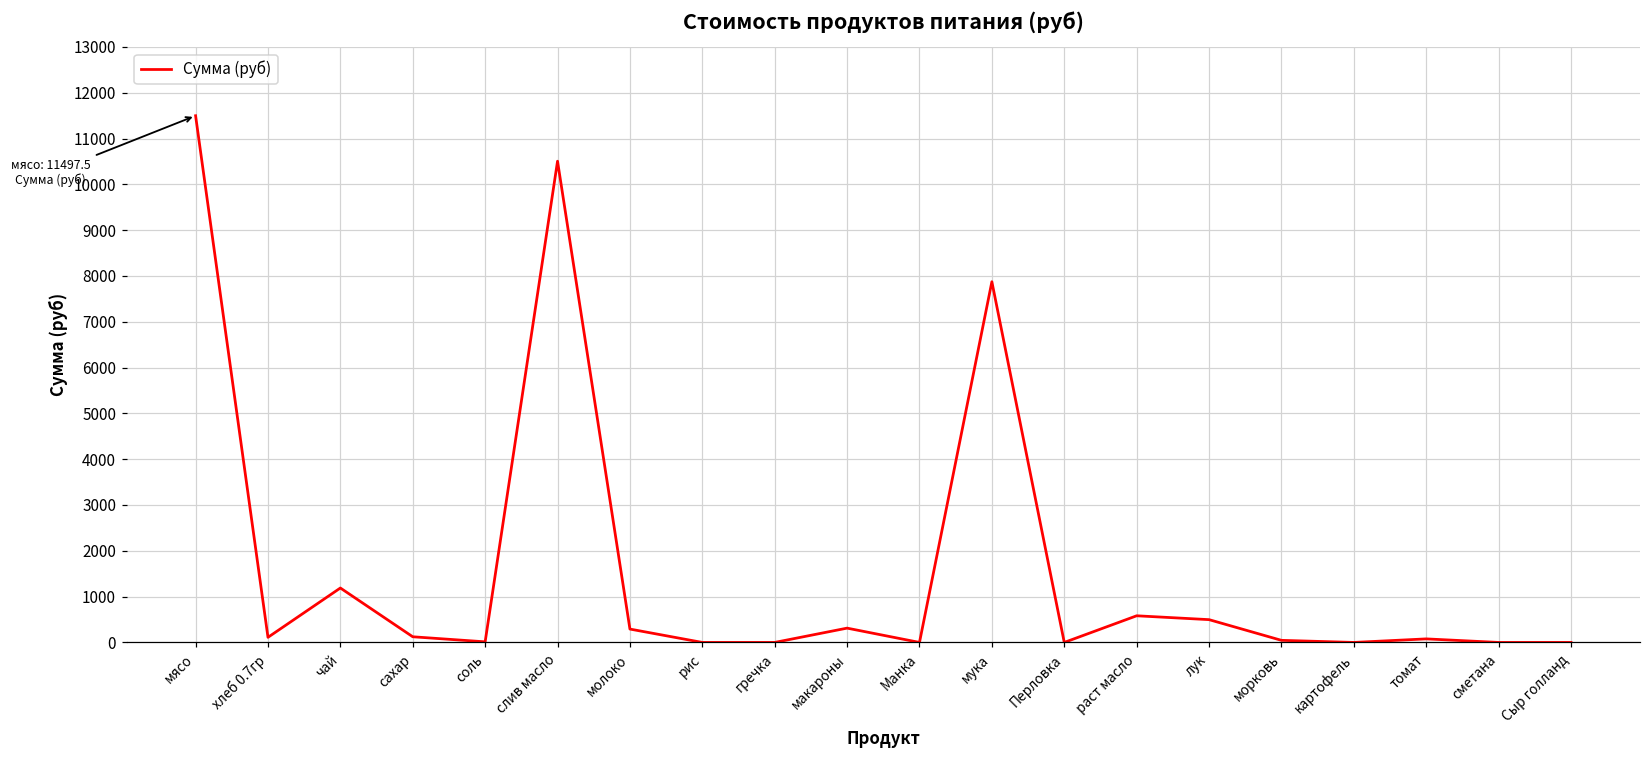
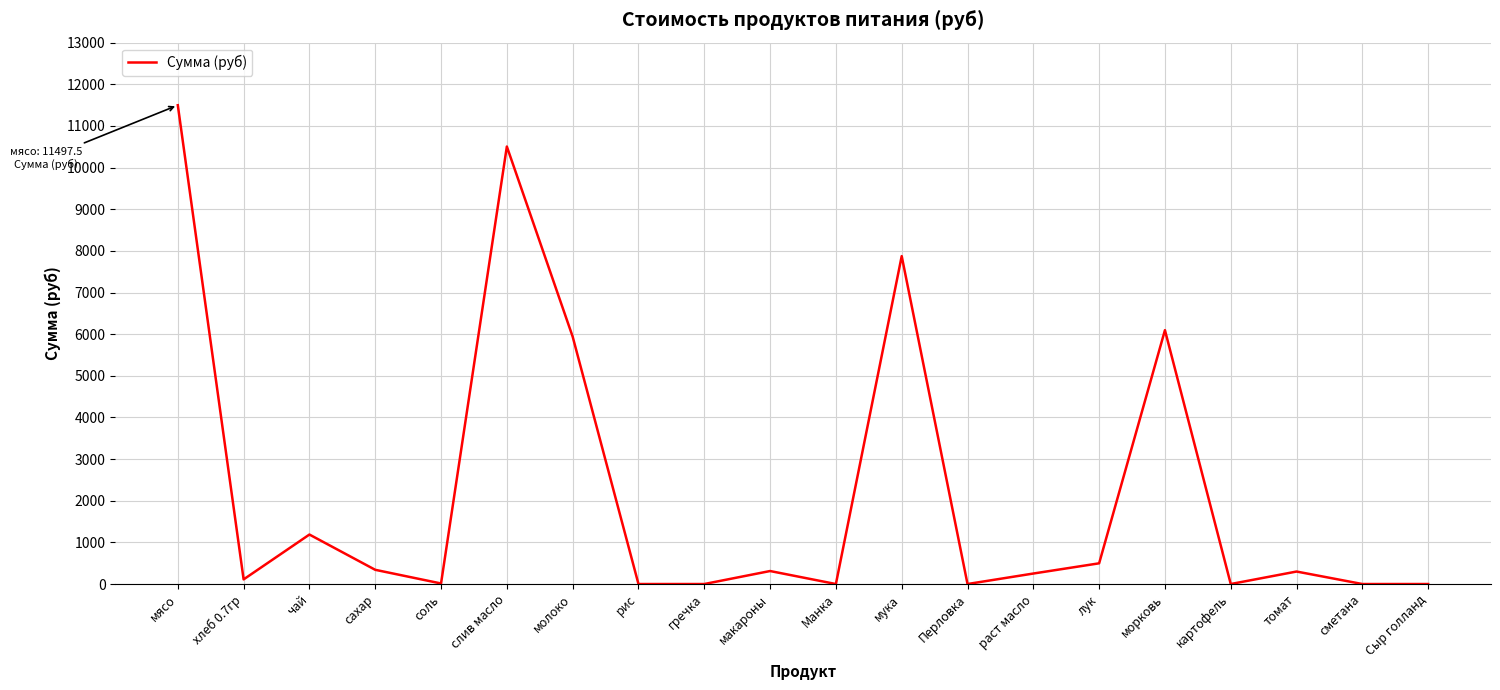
  {
    "хлеб 0.7гр": 100,
    "чай": 1200,
-   "сахар": 100,
+   "сахар": 300,
    "соль": 0,
    "слив масло": 10500,
-   "молоко": 300,
+   "молоко": 5900,
    "рис": 0,
    "гречка": 0,
    "макароны": 300,
    "Манка": 0,
    "мука": 7900,
    "Перловка": 0,
-   "раст масло": 600,
+   "раст масло": 300,
    "лук": 500,
-   "морковь": 0,
+   "морковь": 6100,
    "картофель": 0,
-   "томат": 100,
+   "томат": 300,
    "сметана": 0,
    "Сыр голланд": 0
  }
